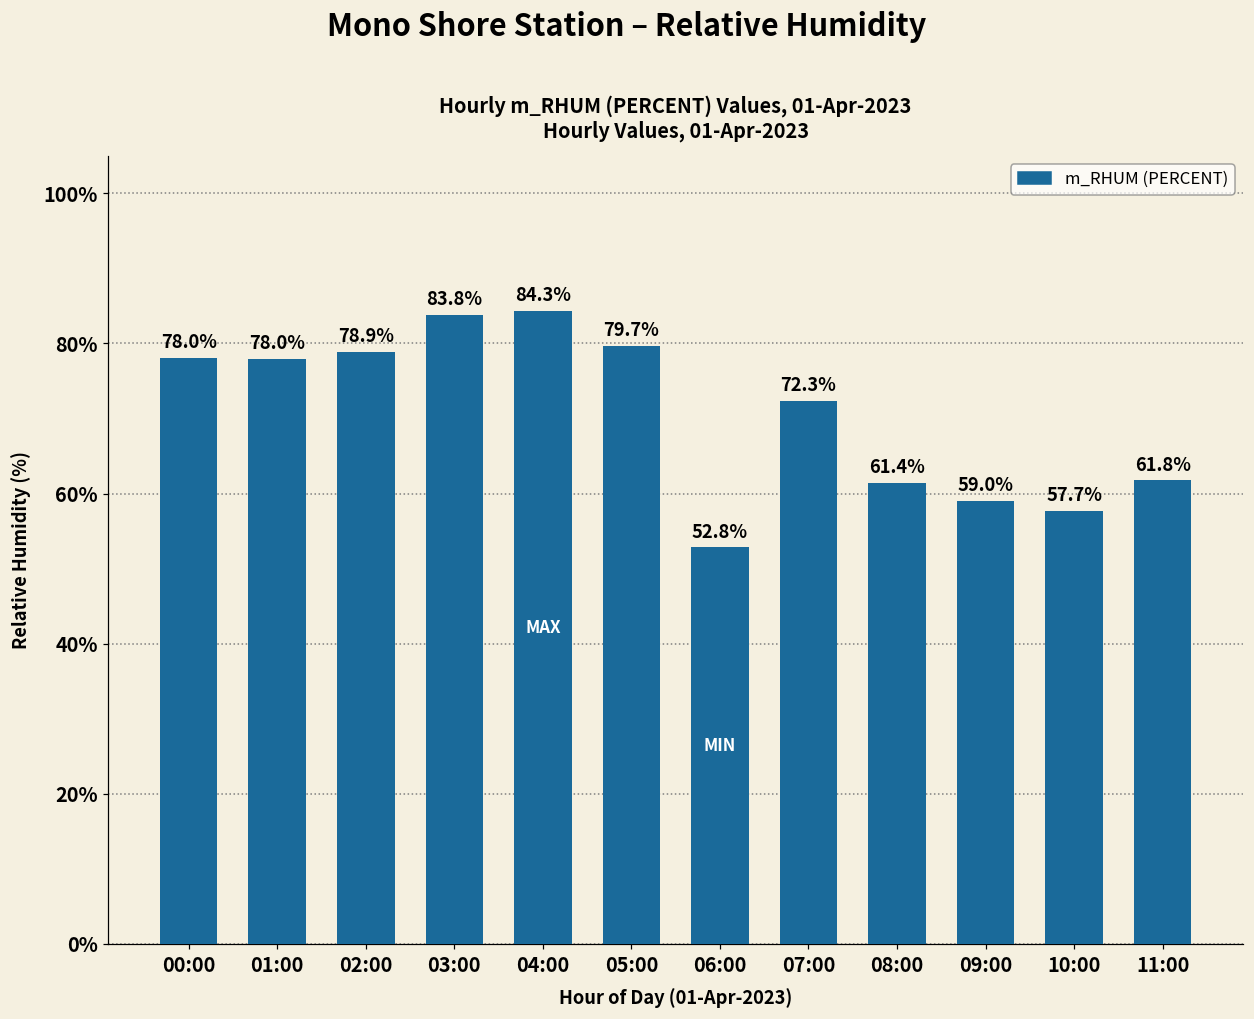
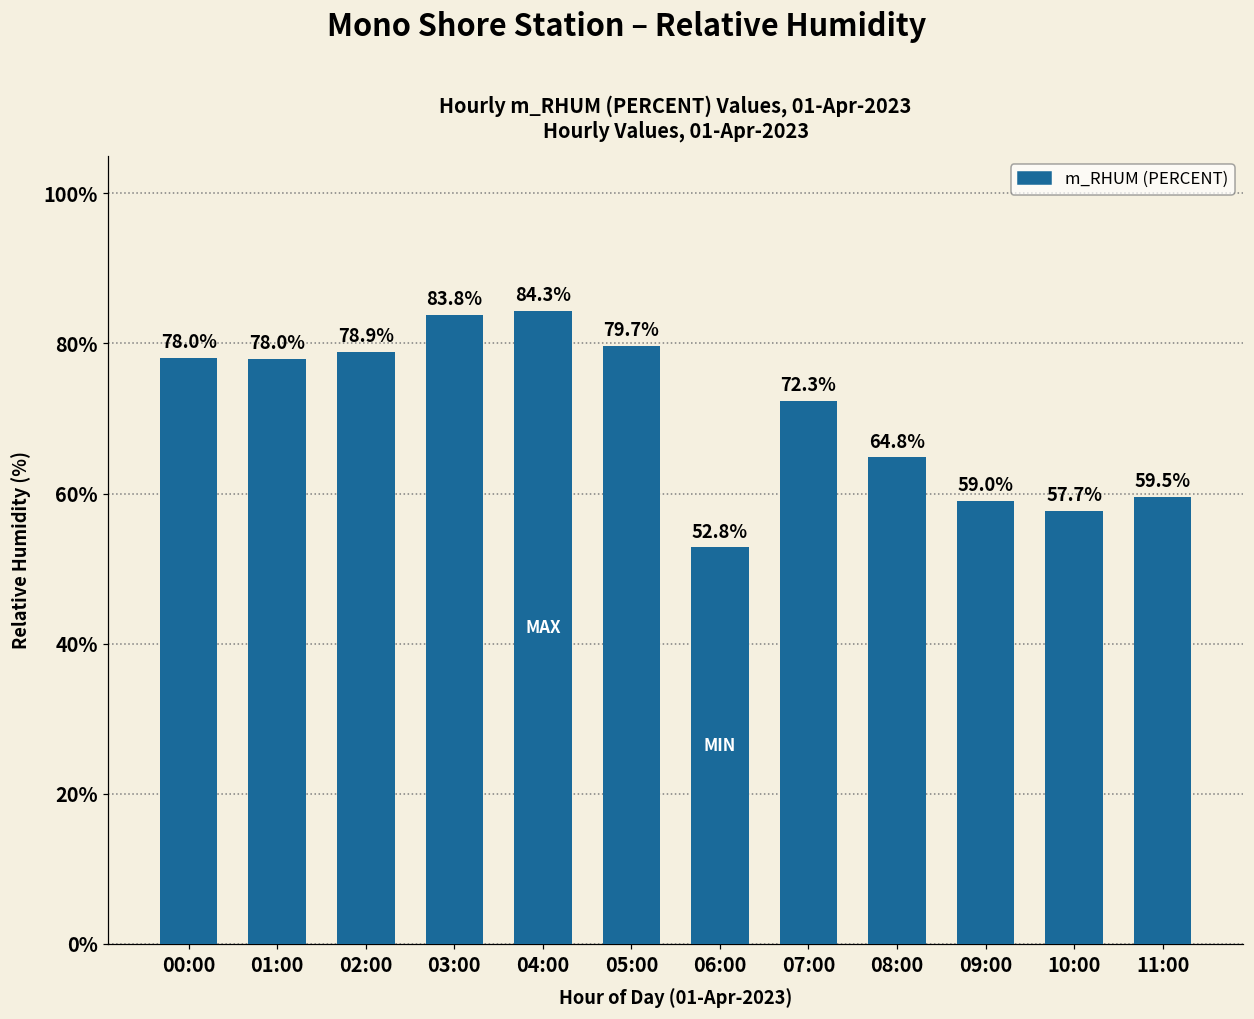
  {
    "00:00": "78.0%",
    "01:00": "78.0%",
    "02:00": "78.9%",
    "03:00": "83.8%",
    "04:00": "84.3%",
    "05:00": "79.7%",
    "06:00": "52.8%",
    "07:00": "72.3%",
-   "08:00": "61.4%",
+   "08:00": "64.8%",
    "09:00": "59.0%",
    "10:00": "57.7%",
-   "11:00": "61.8%"
+   "11:00": "59.5%"
  }
